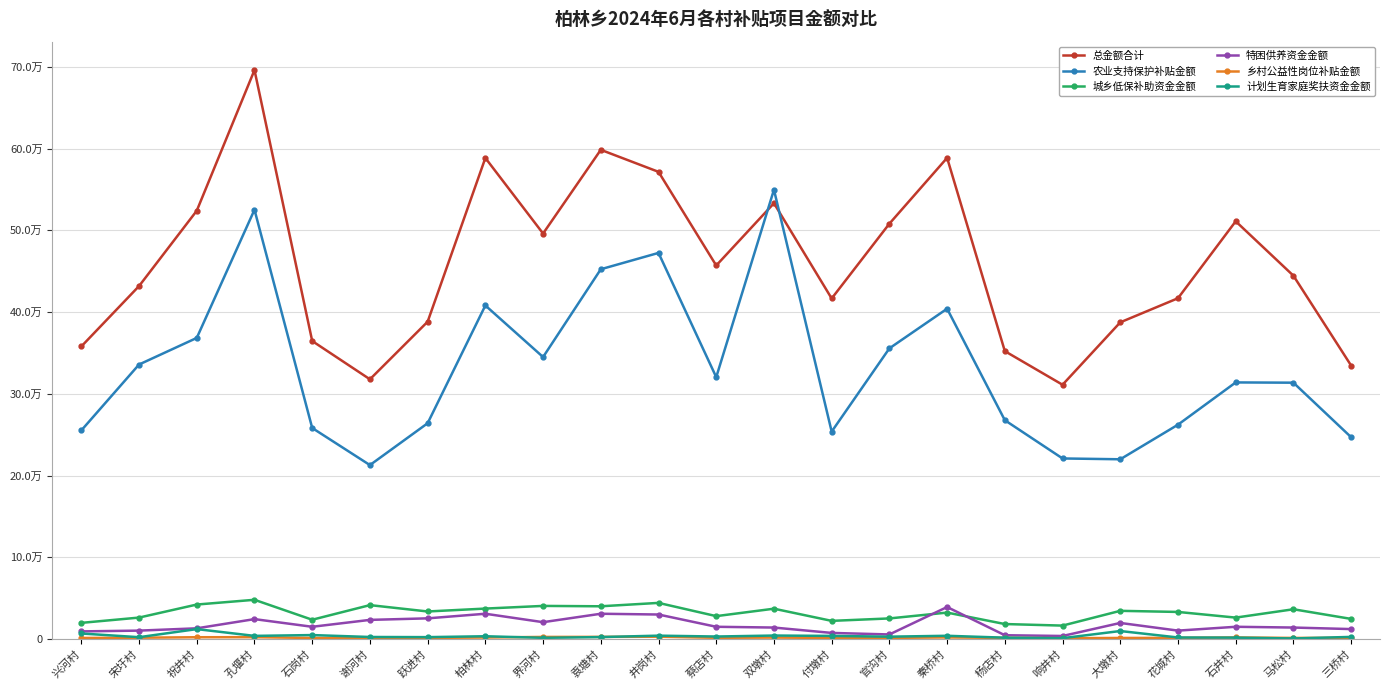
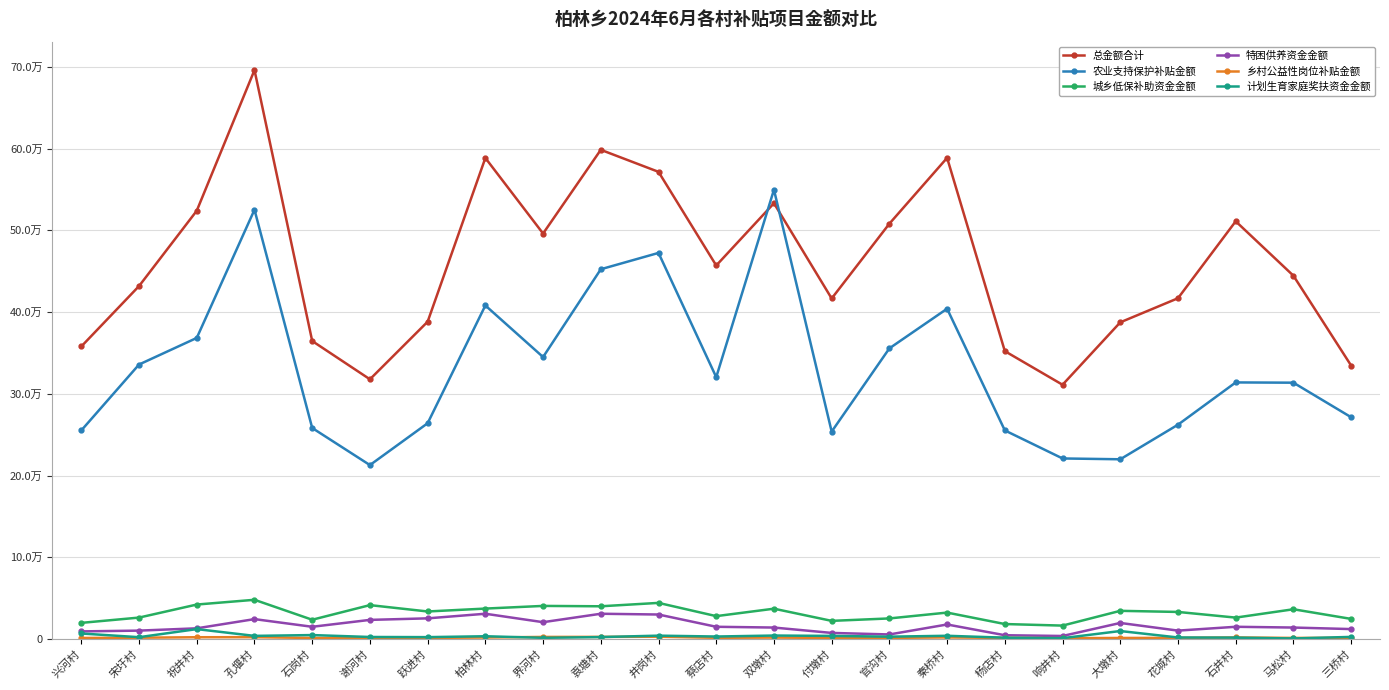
  {
    "总金额合计": {
      "兴河村": "36万",
      "宋圩村": "43万",
      "祝井村": "52万",
      "孔堰村": "70万",
      "石岗村": "36万",
      "谢河村": "32万",
      "跃进村": "39万",
      "柏林村": "59万",
      "界河村": "50万",
      "袁塘村": "60万",
      "井岗村": "57万",
      "蔡店村": "46万",
      "双墩村": "53万",
      "付墩村": "42万",
      "官沟村": "51万",
      "秦桥村": "59万",
      "杨店村": "35万",
      "响井村": "31万",
      "大墩村": "39万",
      "花城村": "42万",
      "石井村": "51万",
      "马松村": "44万",
      "三桥村": "33万"
    },
    "农业支持保护补贴金额": {
      "兴河村": "26万",
      "宋圩村": "34万",
      "祝井村": "37万",
      "孔堰村": "53万",
      "石岗村": "26万",
      "谢河村": "21万",
      "跃进村": "26万",
      "柏林村": "41万",
      "界河村": "34万",
      "袁塘村": "45万",
      "井岗村": "47万",
      "蔡店村": "32万",
      "双墩村": "55万",
      "付墩村": "25万",
      "官沟村": "36万",
      "秦桥村": "40万",
-     "杨店村": "27万",
+     "杨店村": "26万",
      "响井村": "22万",
      "大墩村": "22万",
      "花城村": "26万",
      "石井村": "31万",
      "马松村": "31万",
-     "三桥村": "25万"
+     "三桥村": "27万"
    },
    "特困供养资金金额": {
      "宋圩村": "1万",
      "孔堰村": "2万",
      "石岗村": "2万",
      "谢河村": "2万",
      "跃进村": "3万",
      "柏林村": "3万",
      "界河村": "2万",
      "袁塘村": "3万",
      "井岗村": "3万",
      "蔡店村": "2万",
      "双墩村": "1万",
      "付墩村": "1万",
-     "秦桥村": "4万",
+     "秦桥村": "2万",
      "大墩村": "2万",
      "花城村": "1万",
      "石井村": "2万",
      "马松村": "1万",
      "三桥村": "1万"
    },
    "乡村公益性岗位补贴金额": {
      "兴河村": "0万",
      "祝井村": "0万",
      "石岗村": "0万",
      "大墩村": "0万"
    }
  }
